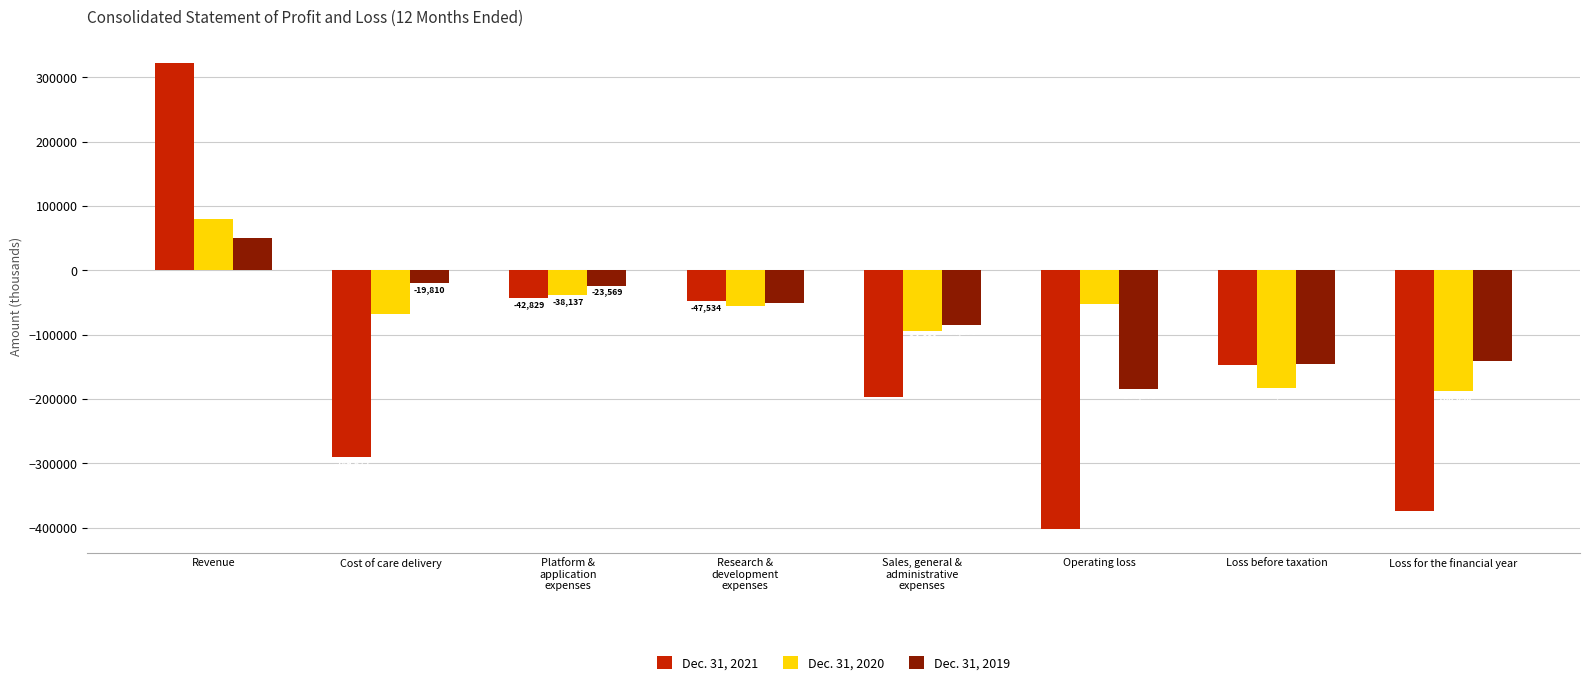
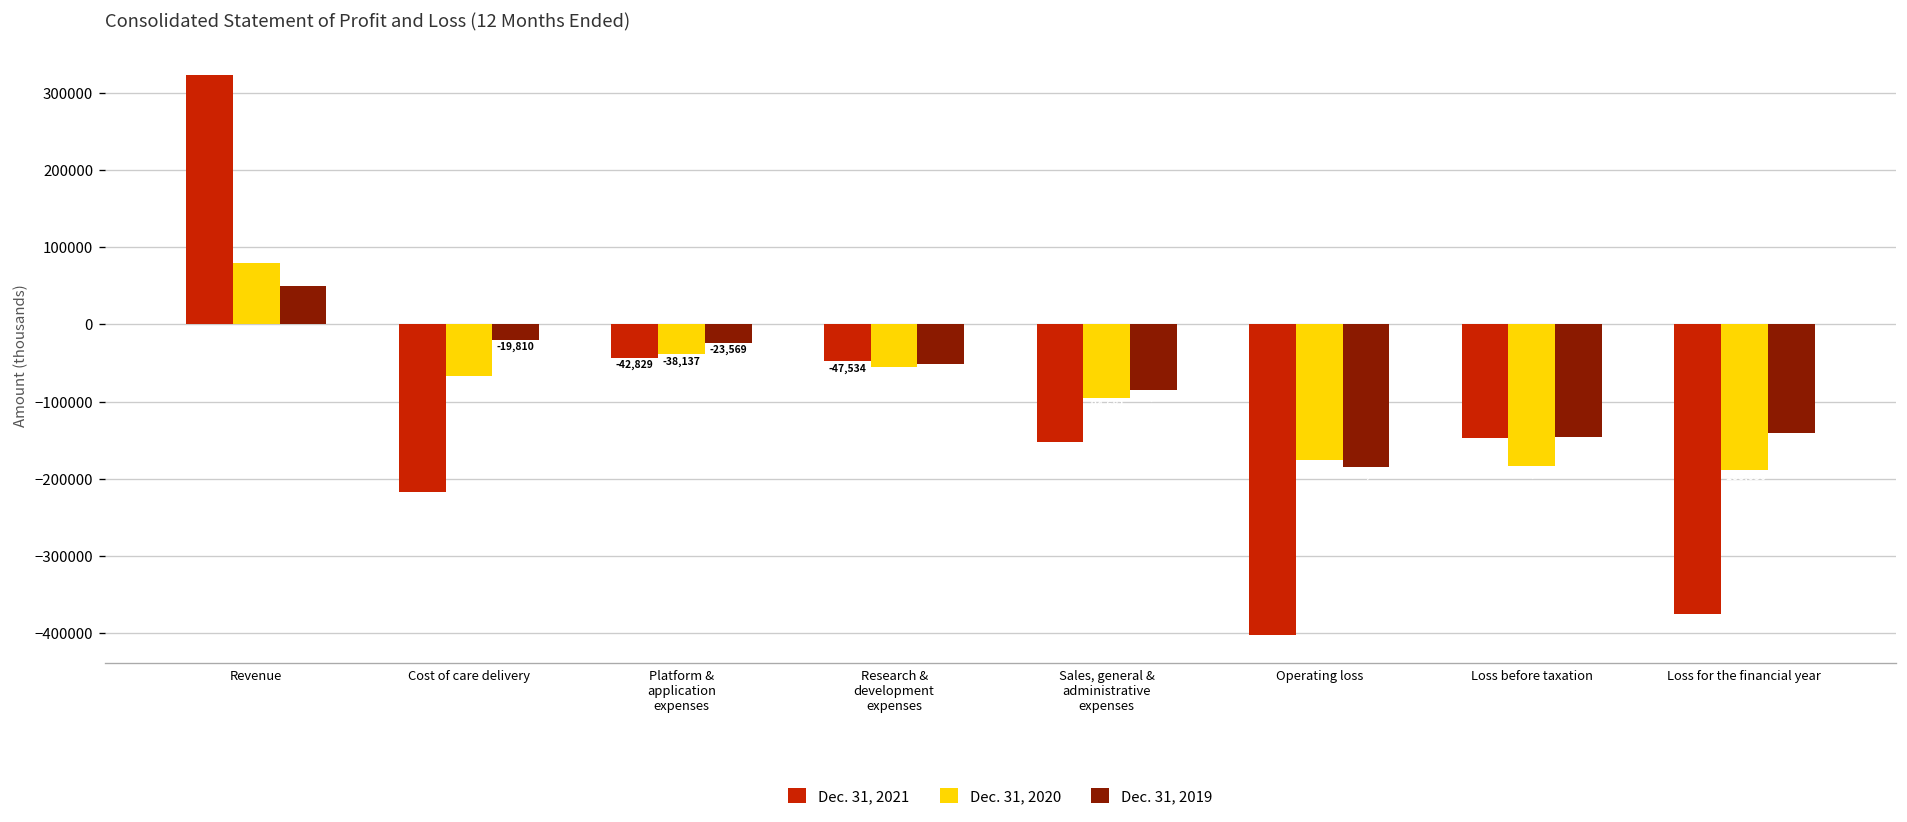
  {
    "Dec. 31, 2021": {
      "Revenue": "320000",
-     "Cost of care delivery": "-290000",
-     "Sales, general & administrative expenses": "-200000",
+     "Cost of care delivery": "-220000",
+     "Sales, general & administrative expenses": "-150000",
      "Operating loss": "-400000",
      "Loss before taxation": "-150000",
      "Loss for the financial year": "-370000"
    },
    "Dec. 31, 2020": {
      "Revenue": "80000",
      "Cost of care delivery": "-70000",
      "Research & development expenses": "-50000",
      "Sales, general & administrative expenses": "-90000",
-     "Operating loss": "-50000",
+     "Operating loss": "-180000",
      "Loss before taxation": "-180000",
      "Loss for the financial year": "-190000"
    },
    "Dec. 31, 2019": {
      "Cost of care delivery": "-19,810",
      "Platform & application expenses": "-23,569"
    }
  }
